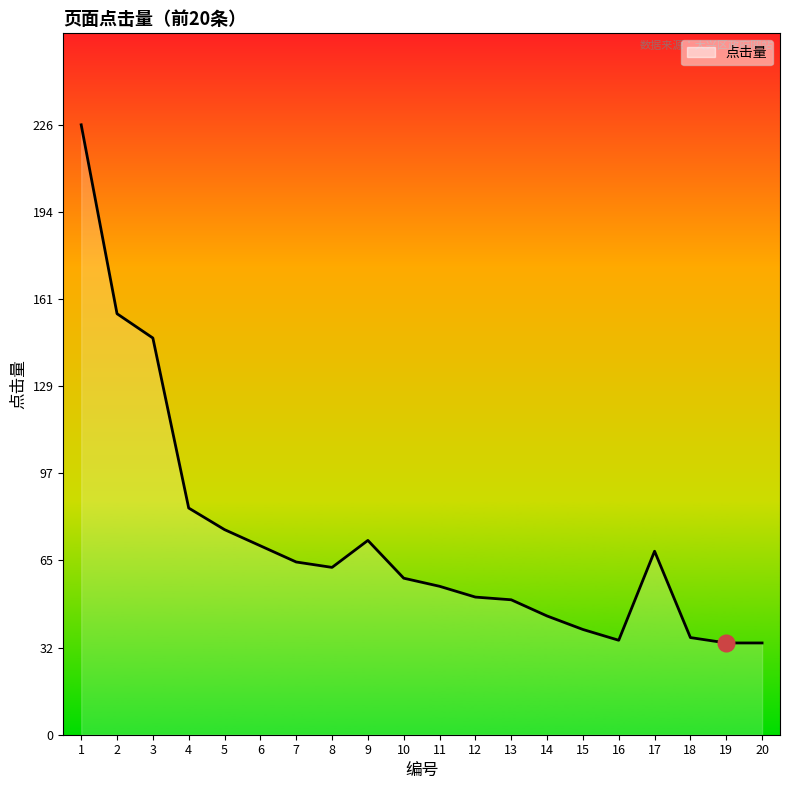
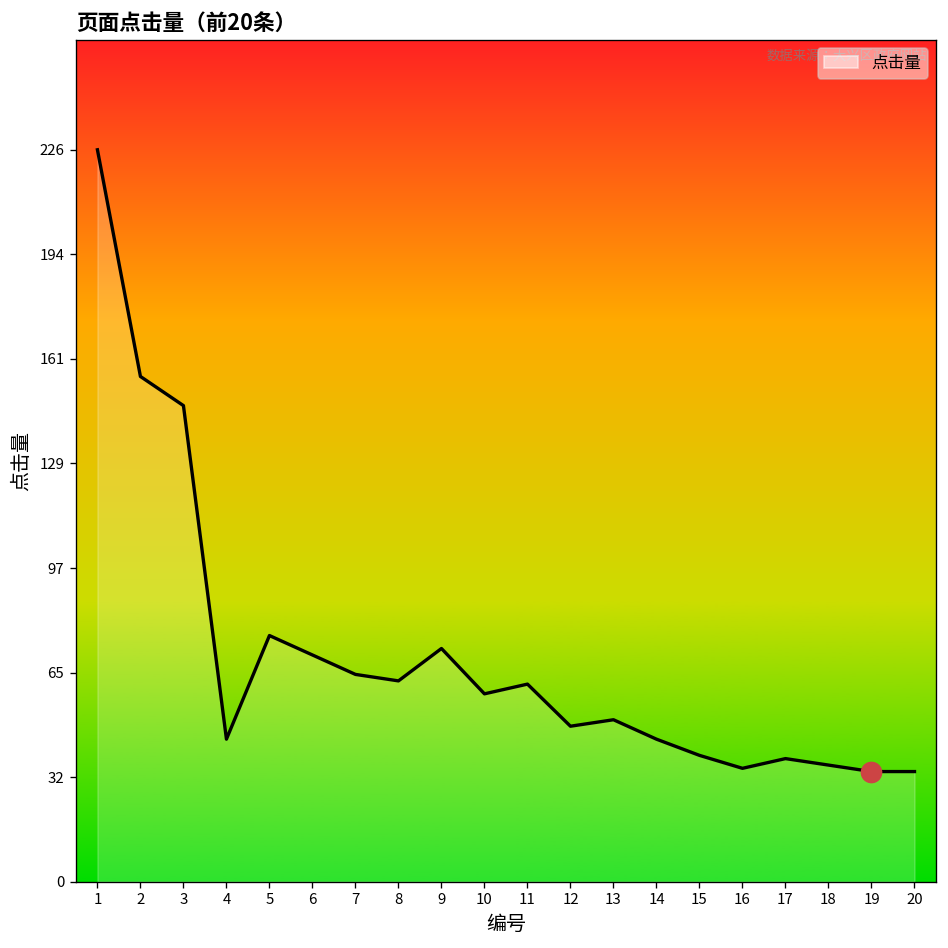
  {
    "点击量": {
      "1": 226,
      "2": 156,
      "3": 147,
-     "4": 84,
+     "4": 44,
      "5": 76,
      "6": 70,
      "7": 64,
      "8": 62,
      "9": 72,
      "10": 58,
-     "11": 55,
-     "12": 51,
+     "11": 61,
+     "12": 48,
      "13": 50,
      "14": 44,
      "15": 39,
      "16": 35,
-     "17": 68,
+     "17": 38,
      "18": 36,
      "20": 34
    }
  }
